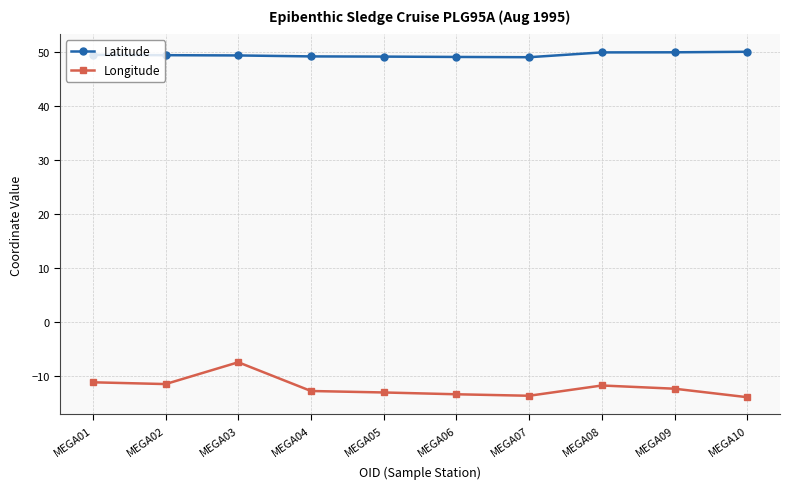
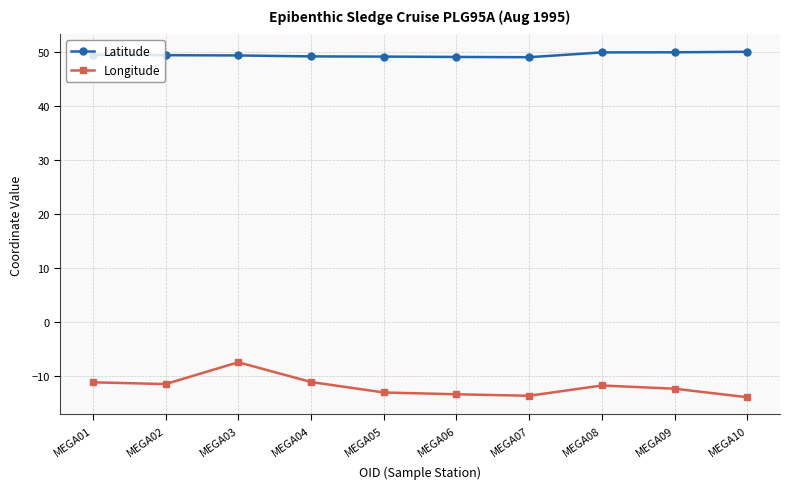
  {
    "Latitude": {
      "MEGA02": 49,
      "MEGA03": 49,
      "MEGA04": 49,
      "MEGA05": 49,
      "MEGA06": 49,
      "MEGA07": 49,
      "MEGA08": 50,
      "MEGA09": 50,
      "MEGA10": 50
    },
    "Longitude": {
      "MEGA01": -11,
      "MEGA02": -12,
      "MEGA03": -7,
-     "MEGA04": -13,
+     "MEGA04": -11,
      "MEGA05": -13,
      "MEGA06": -13,
      "MEGA07": -14,
      "MEGA08": -12,
      "MEGA09": -12,
      "MEGA10": -14
    }
  }
